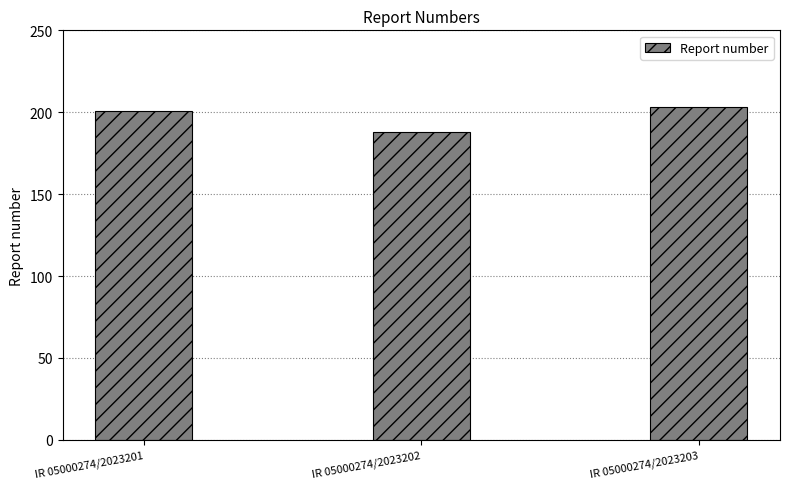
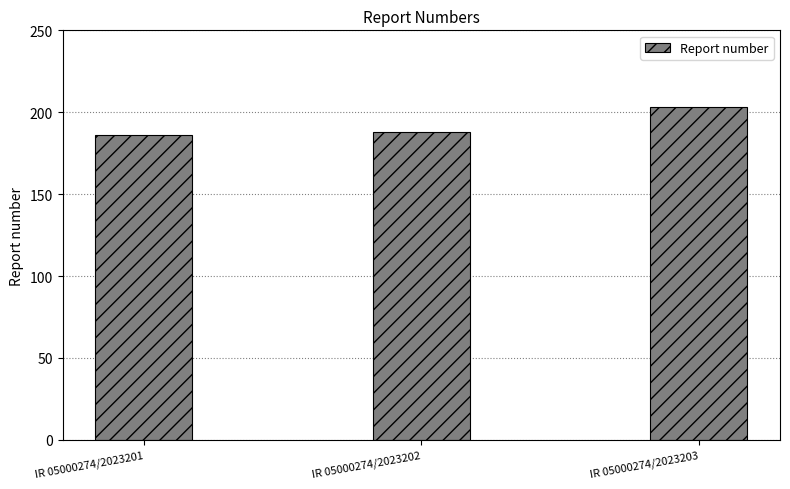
  {
-   "IR 05000274/2023201": 201,
+   "IR 05000274/2023201": 186,
    "IR 05000274/2023202": 188,
    "IR 05000274/2023203": 203
  }
